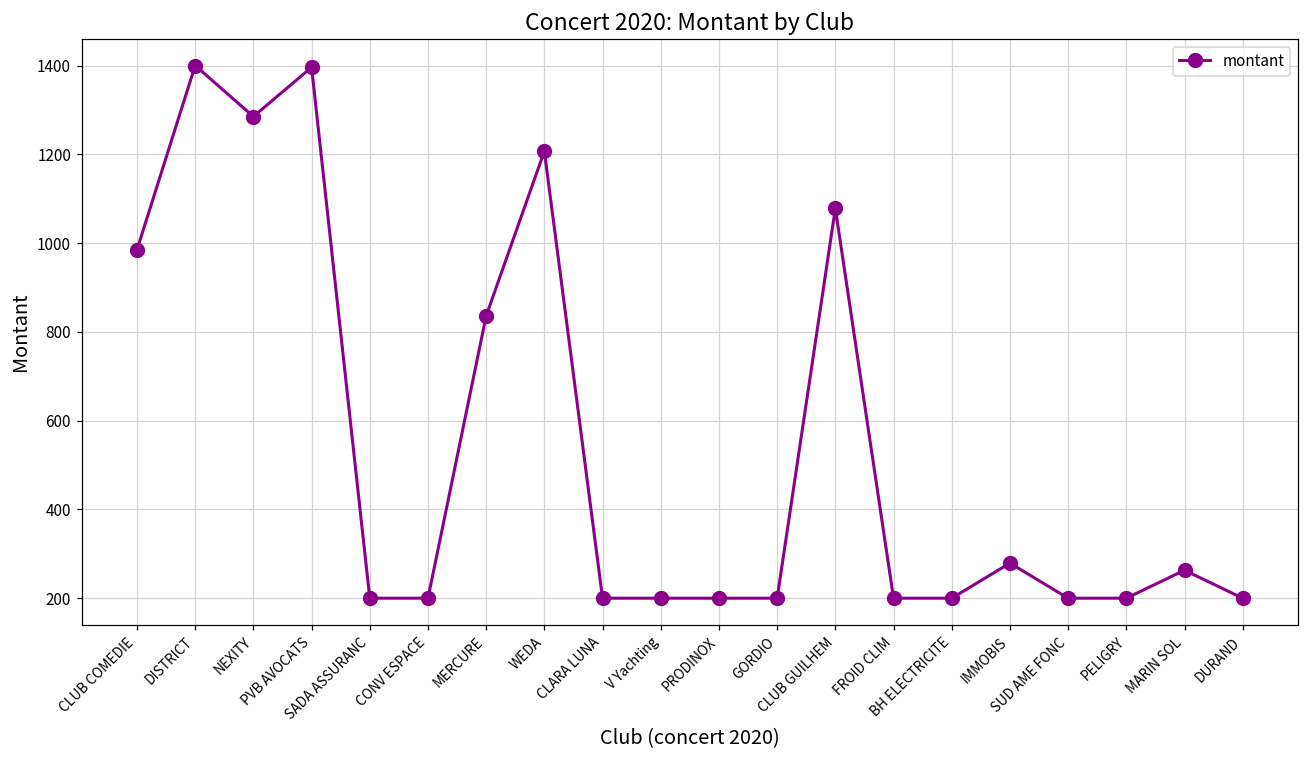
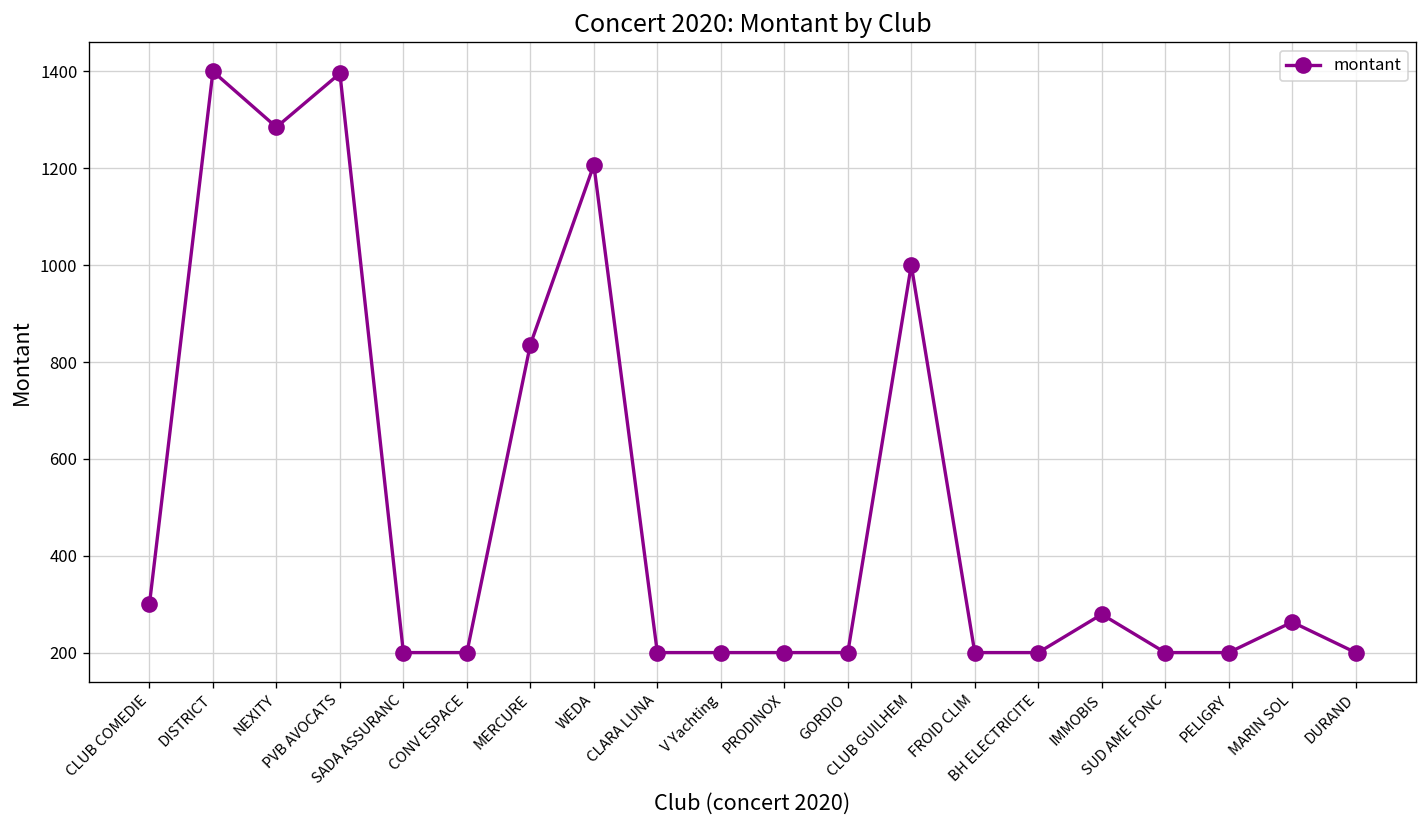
  {
-   "CLUB COMEDIE": 990,
+   "CLUB COMEDIE": 300,
    "DISTRICT": 1400,
    "NEXITY": 1290,
    "PVB AVOCATS": 1400,
    "SADA ASSURANC": 200,
    "CONV ESPACE": 200,
    "MERCURE": 840,
    "WEDA": 1210,
    "CLARA LUNA": 200,
    "V Yachting": 200,
    "PRODINOX": 200,
    "GORDIO": 200,
-   "CLUB GUILHEM": 1080,
+   "CLUB GUILHEM": 1000,
    "FROID CLIM": 200,
    "BH ELECTRICITE": 200,
    "IMMOBIS": 280,
    "SUD AME FONC": 200,
    "PELIGRY": 200,
    "MARIN SOL": 260,
    "DURAND": 200
  }
